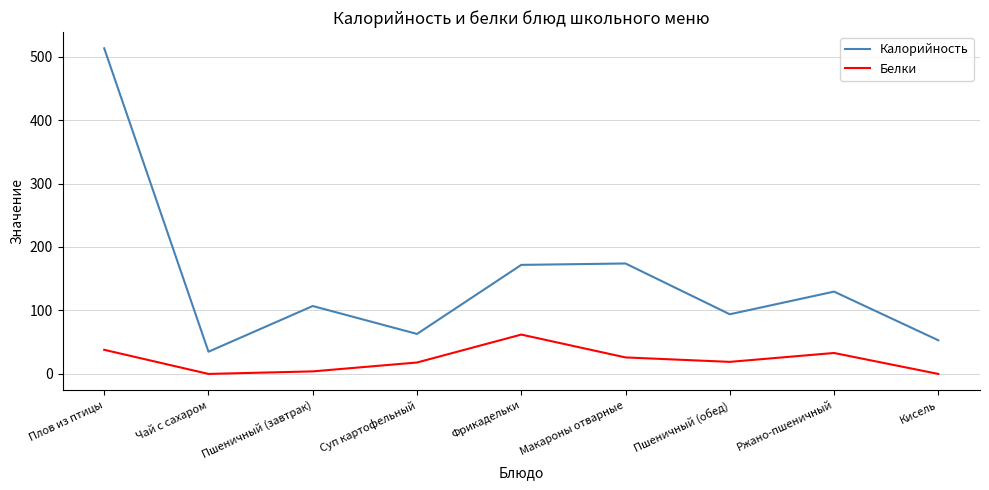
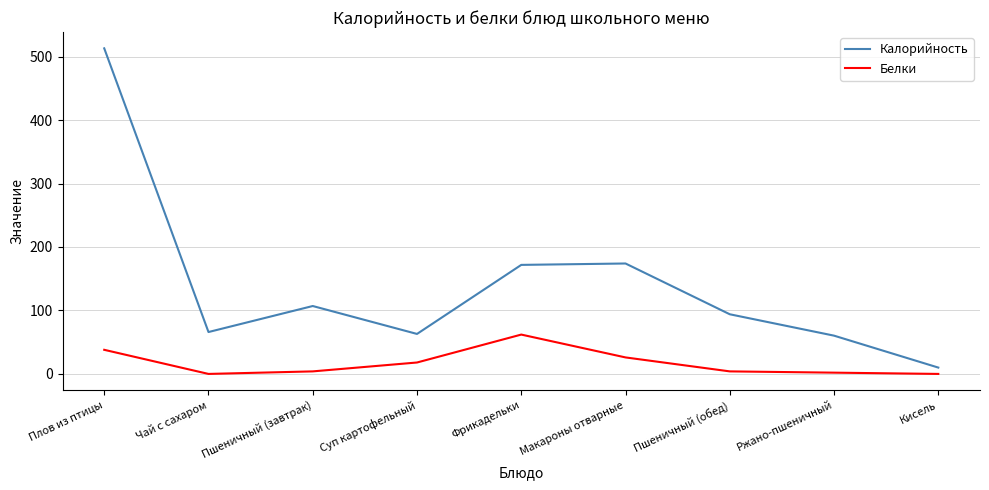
  {
    "Калорийность": {
      "Плов из птицы": 510,
-     "Чай с сахаром": 40,
+     "Чай с сахаром": 70,
      "Пшеничный (завтрак)": 110,
      "Суп картофельный": 60,
      "Фрикадельки": 170,
      "Макароны отварные": 170,
      "Пшеничный (обед)": 90,
-     "Ржано-пшеничный": 130,
-     "Кисель": 50
+     "Ржано-пшеничный": 60,
+     "Кисель": 10
    },
    "Белки": {
      "Плов из птицы": 40,
      "Чай с сахаром": 0,
      "Пшеничный (завтрак)": 0,
      "Суп картофельный": 20,
      "Фрикадельки": 60,
      "Макароны отварные": 30,
-     "Пшеничный (обед)": 20,
-     "Ржано-пшеничный": 30,
+     "Пшеничный (обед)": 0,
+     "Ржано-пшеничный": 0,
      "Кисель": 0
    }
  }
